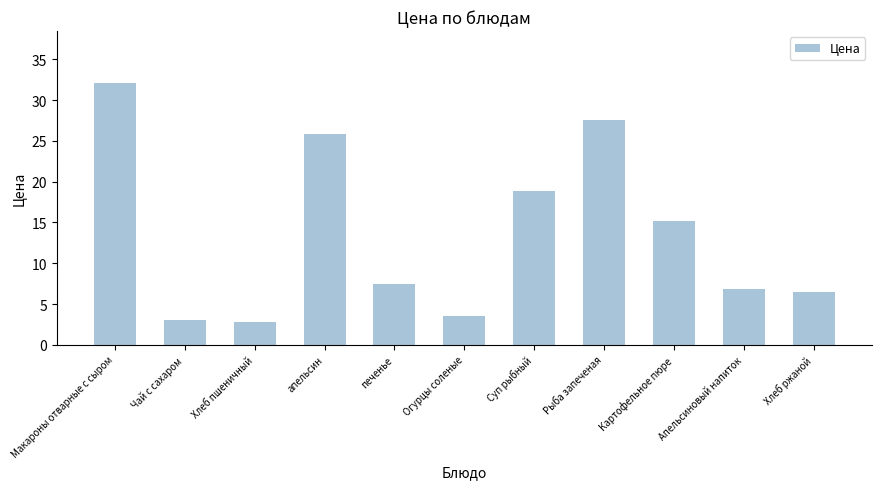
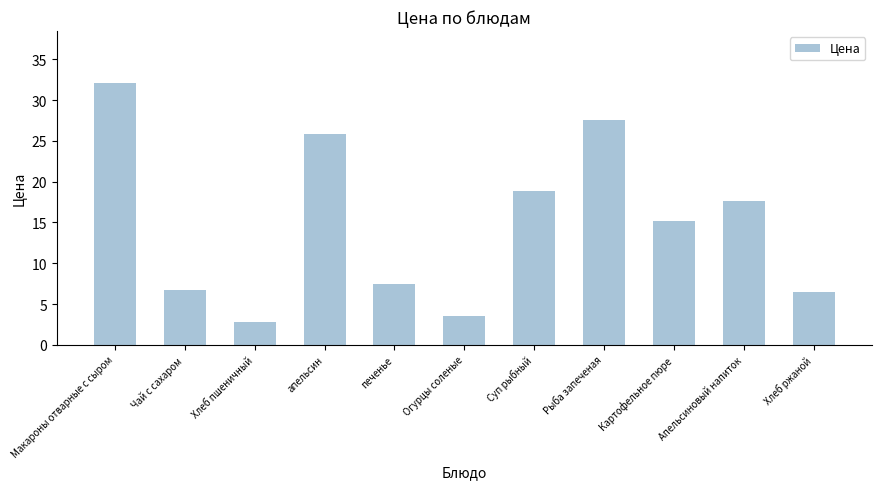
  {
    "Макароны отварные с сыром": 32,
-   "Чай с сахаром": 3,
+   "Чай с сахаром": 7,
    "Хлеб пшеничный": 3,
    "апельсин": 26,
    "печенье": 8,
    "Огурцы соленые": 4,
    "Суп рыбный": 19,
    "Рыба запеченая": 28,
    "Картофельное пюре": 15,
-   "Апельсиновый напиток": 7,
+   "Апельсиновый напиток": 18,
    "Хлеб ржаной": 7
  }
